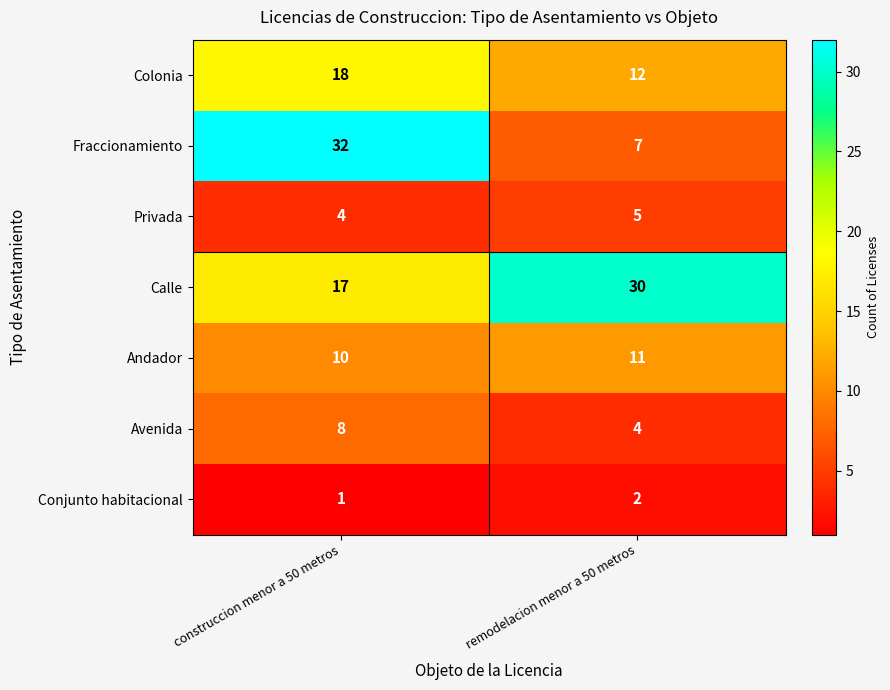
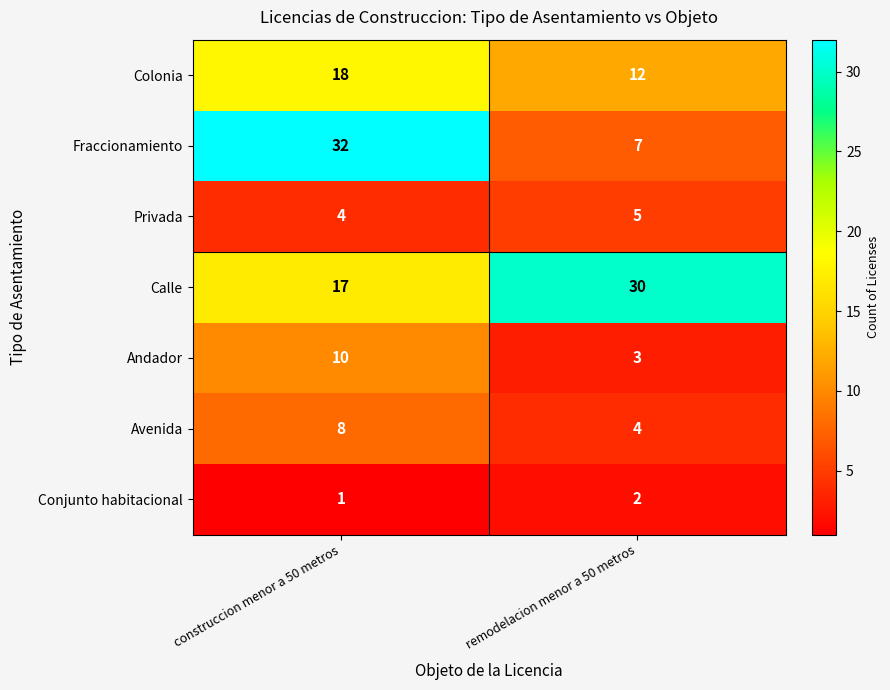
  {
    "Colonia": {
      "construccion menor a 50 metros": 18,
      "remodelacion menor a 50 metros": 12
    },
    "Fraccionamiento": {
      "construccion menor a 50 metros": 32,
      "remodelacion menor a 50 metros": 7
    },
    "Privada": {
      "construccion menor a 50 metros": 4,
      "remodelacion menor a 50 metros": 5
    },
    "Calle": {
      "construccion menor a 50 metros": 17,
      "remodelacion menor a 50 metros": 30
    },
    "Andador": {
      "construccion menor a 50 metros": 10,
-     "remodelacion menor a 50 metros": 11
+     "remodelacion menor a 50 metros": 3
    },
    "Avenida": {
      "construccion menor a 50 metros": 8,
      "remodelacion menor a 50 metros": 4
    },
    "Conjunto habitacional": {
      "construccion menor a 50 metros": 1,
      "remodelacion menor a 50 metros": 2
    }
  }
